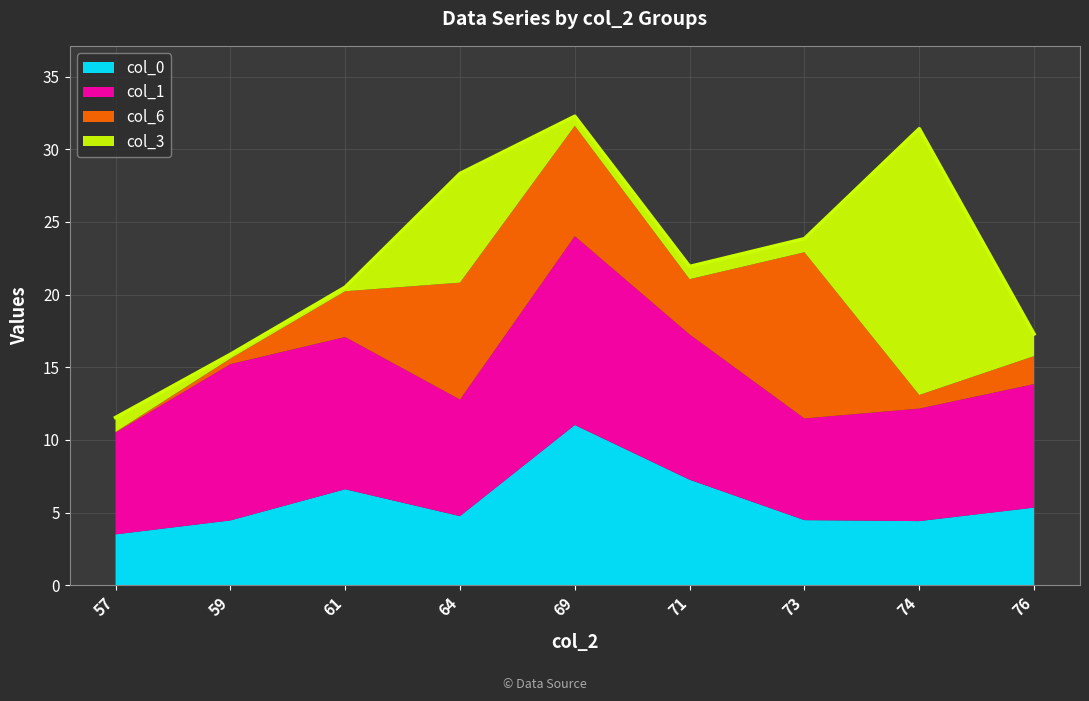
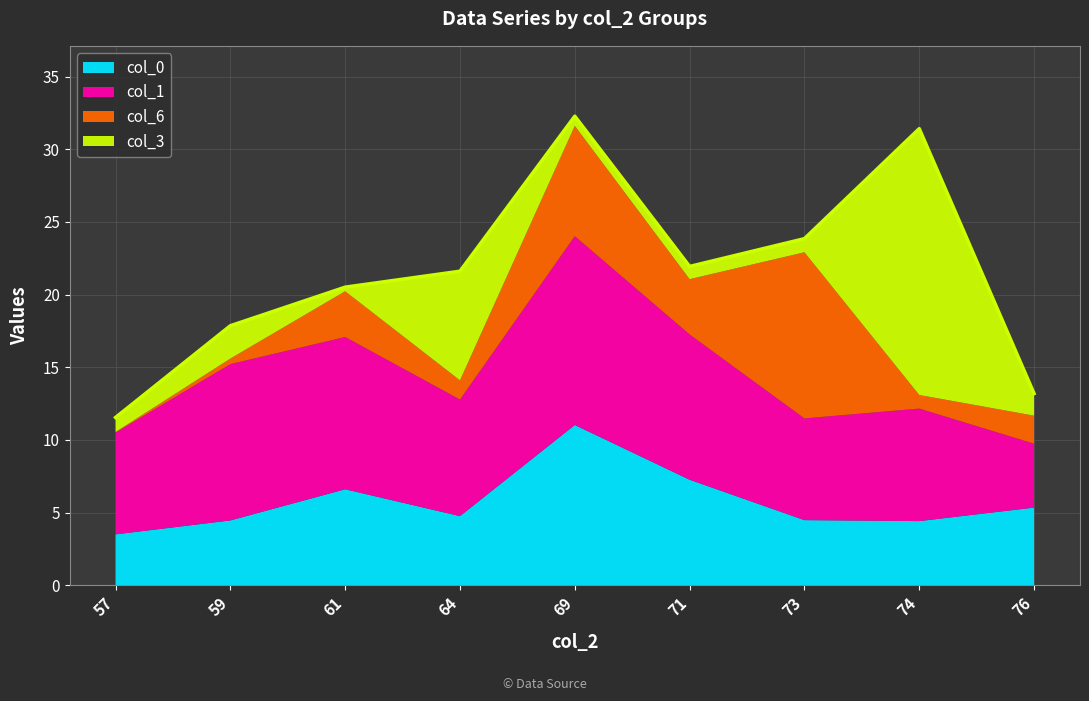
  {
    "col_0": {
      "57": 3.5,
      "59": 4.5,
      "61": 6.6,
      "64": 4.8,
      "69": 11.0,
      "71": 7.3,
      "73": 4.5,
      "74": 4.4,
      "76": 5.3
    },
    "col_1": {
      "59": 10.8,
      "61": 10.5,
      "64": 8.0,
      "69": 13.0,
      "71": 10.0,
      "73": 7.0,
      "74": 7.7,
-     "76": 8.5
+     "76": 4.4
    },
    "col_6": {
      "59": 0.4,
      "61": 3.1,
-     "64": 8.0,
+     "64": 1.3,
      "69": 7.6,
      "71": 3.8,
      "73": 11.4,
      "74": 0.9,
      "76": 1.9
    },
    "col_3": {
      "57": 1.0,
-     "59": 0.3,
+     "59": 2.3,
      "61": 0.3,
      "64": 7.5,
      "69": 0.7,
      "71": 0.9,
      "73": 0.9,
      "74": 18.3,
      "76": 1.5
    }
  }
